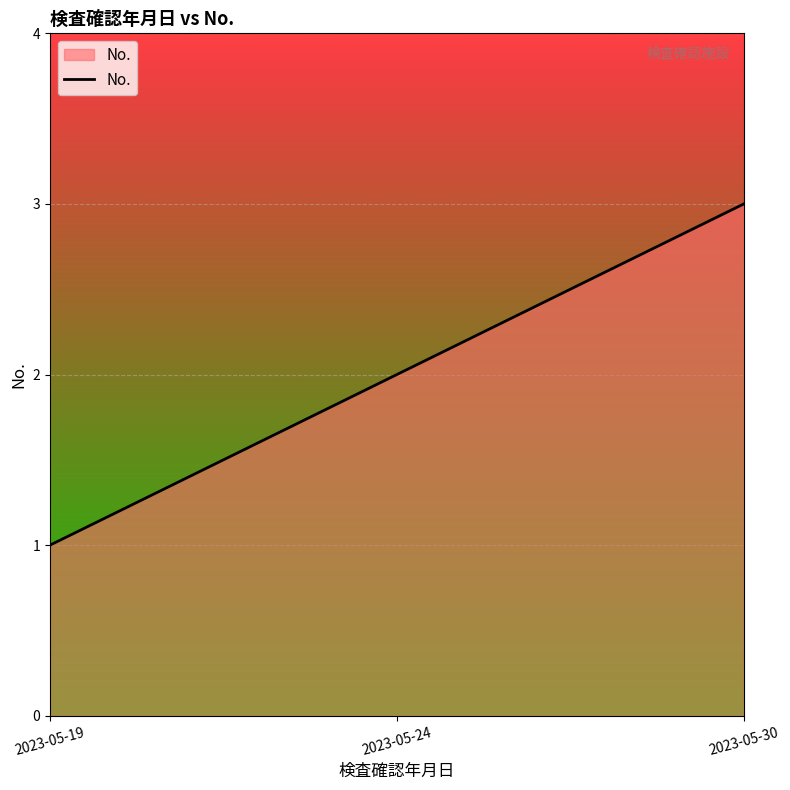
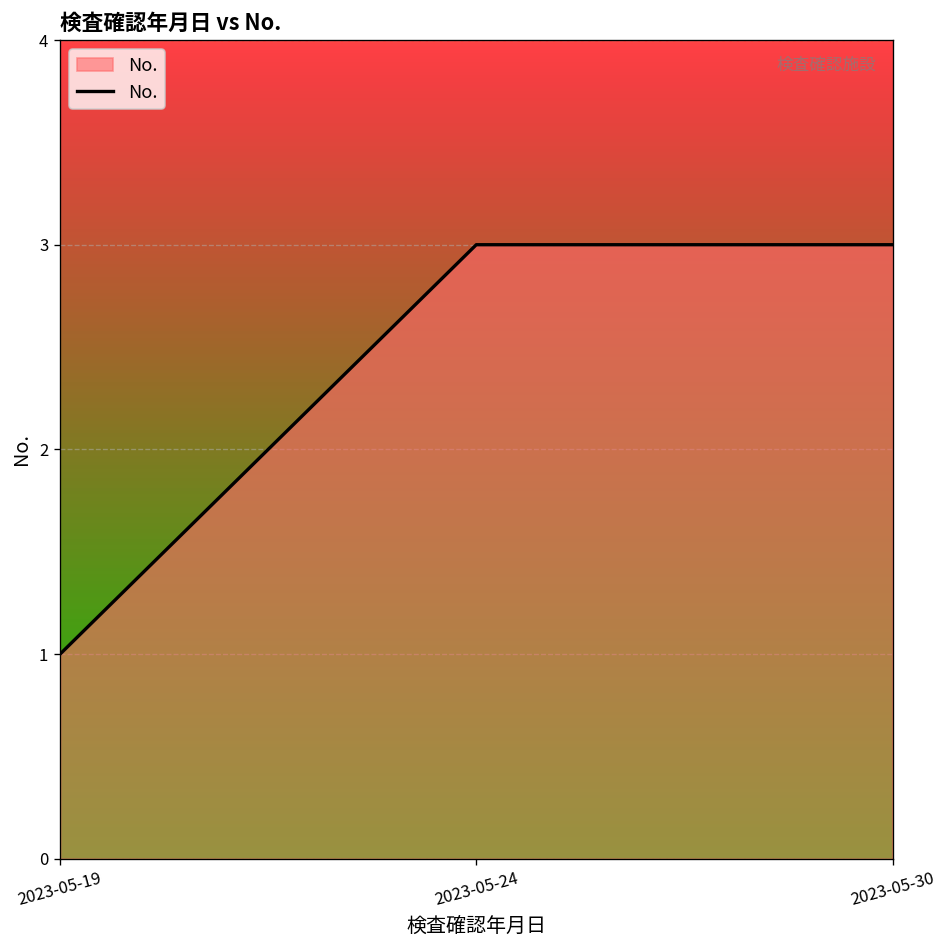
  {
    "2023-05-19": 1,
-   "2023-05-24": 2,
+   "2023-05-24": 3,
    "2023-05-30": 3
  }
